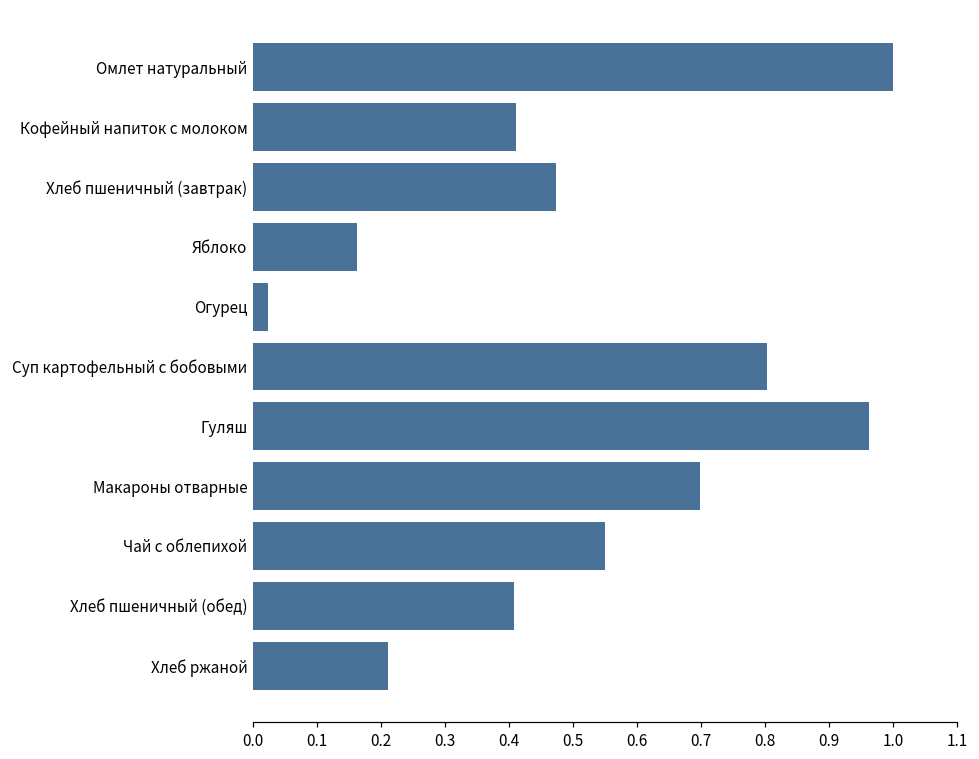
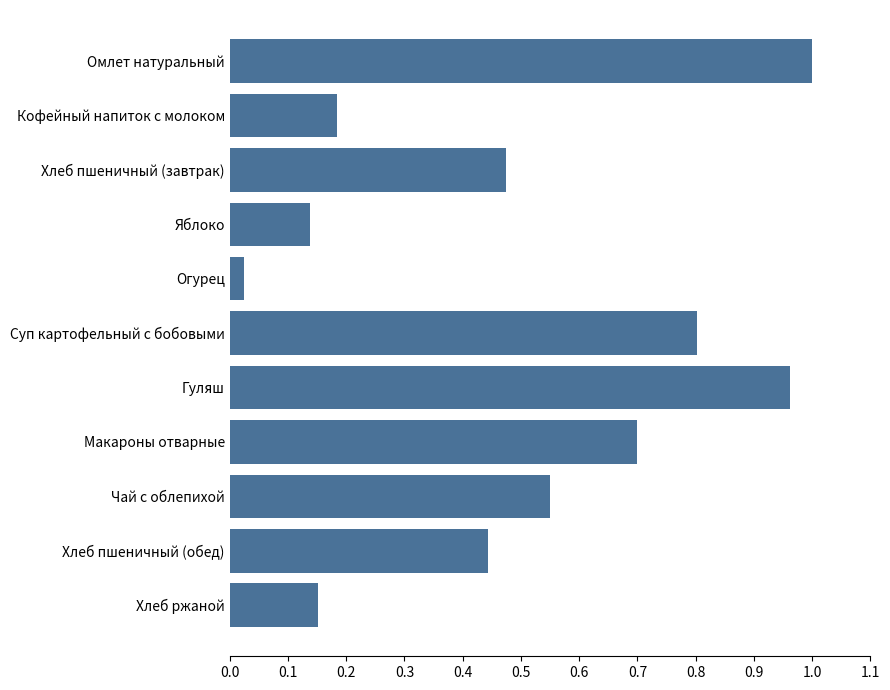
  {
    "Омлет натуральный": 1.00,
-   "Кофейный напиток с молоком": 0.41,
+   "Кофейный напиток с молоком": 0.18,
    "Хлеб пшеничный (завтрак)": 0.47,
-   "Яблоко": 0.16,
+   "Яблоко": 0.14,
    "Огурец": 0.02,
    "Суп картофельный с бобовыми": 0.80,
    "Гуляш": 0.96,
    "Макароны отварные": 0.70,
    "Чай с облепихой": 0.55,
-   "Хлеб пшеничный (обед)": 0.41,
-   "Хлеб ржаной": 0.21
+   "Хлеб пшеничный (обед)": 0.44,
+   "Хлеб ржаной": 0.15
  }
